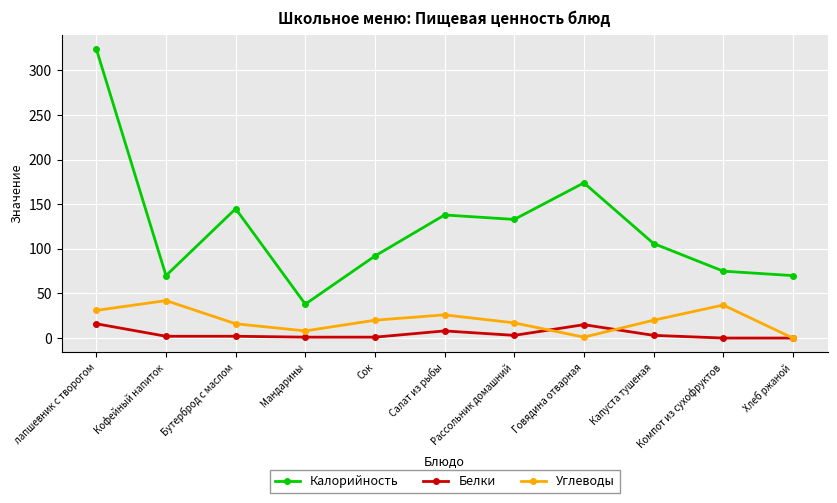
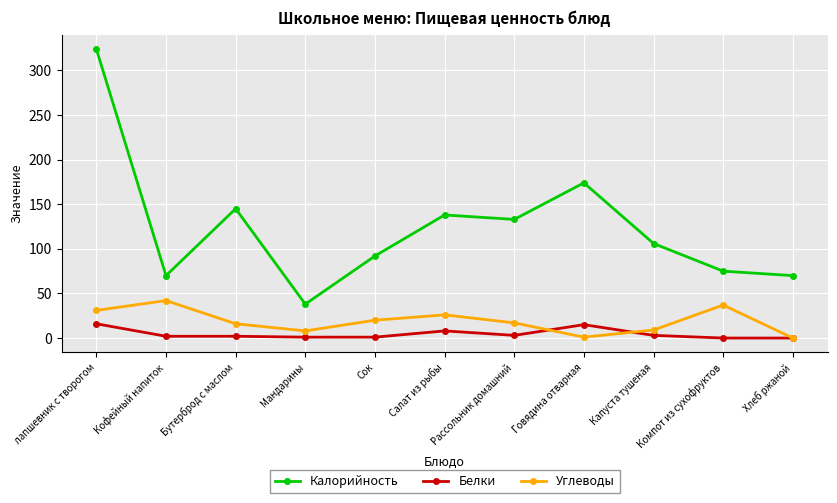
  {
    "Калорийность": {
      "лапшевник с творогом": 320,
      "Кофейный напиток": 70,
      "Бутерброд с маслом": 150,
      "Мандарины": 40,
      "Сок": 90,
      "Салат из рыбы": 140,
      "Рассольник домашний": 130,
      "Говядина отварная": 170,
      "Капуста тушеная": 110,
      "Компот из сухофруктов": 80,
      "Хлеб ржаной": 70
    },
    "Белки": {
      "лапшевник с творогом": 20,
      "Кофейный напиток": 0,
      "Бутерброд с маслом": 0,
      "Мандарины": 0,
      "Сок": 0,
      "Салат из рыбы": 10,
      "Рассольник домашний": 0,
      "Говядина отварная": 20,
      "Капуста тушеная": 0,
      "Компот из сухофруктов": 0
    },
    "Углеводы": {
      "лапшевник с творогом": 30,
      "Кофейный напиток": 40,
      "Бутерброд с маслом": 20,
      "Мандарины": 10,
      "Сок": 20,
      "Салат из рыбы": 30,
      "Рассольник домашний": 20,
      "Говядина отварная": 0,
-     "Капуста тушеная": 20,
+     "Капуста тушеная": 10,
      "Компот из сухофруктов": 40
    }
  }
